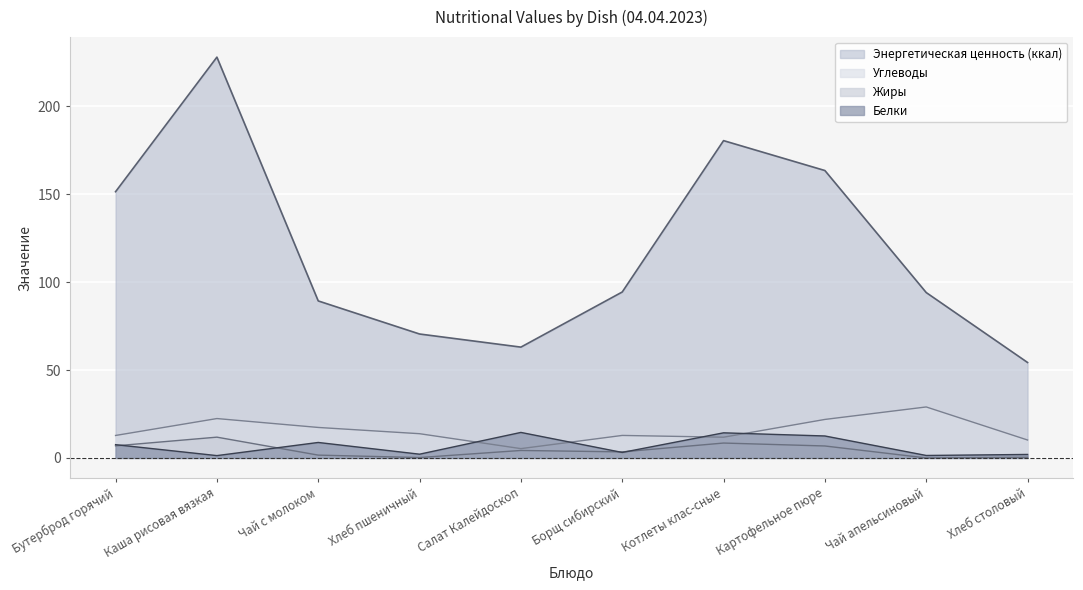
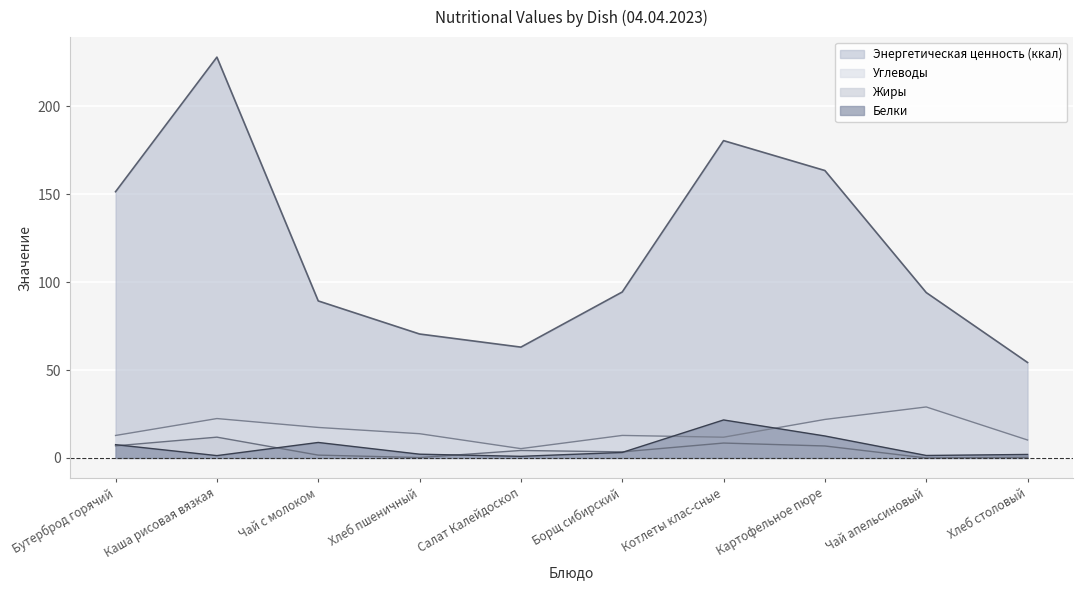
  {
    "Белки": {
      "Каша рисовая вязкая": 1,
      "Чай с молоком": 9,
      "Хлеб пшеничный": 2,
-     "Салат Калейдоскоп": 15,
-     "Котлеты клас-сные": 14,
+     "Салат Калейдоскоп": 1,
+     "Котлеты клас-сные": 22,
      "Картофельное пюре": 12,
      "Хлеб столовый": 2
    }
  }
